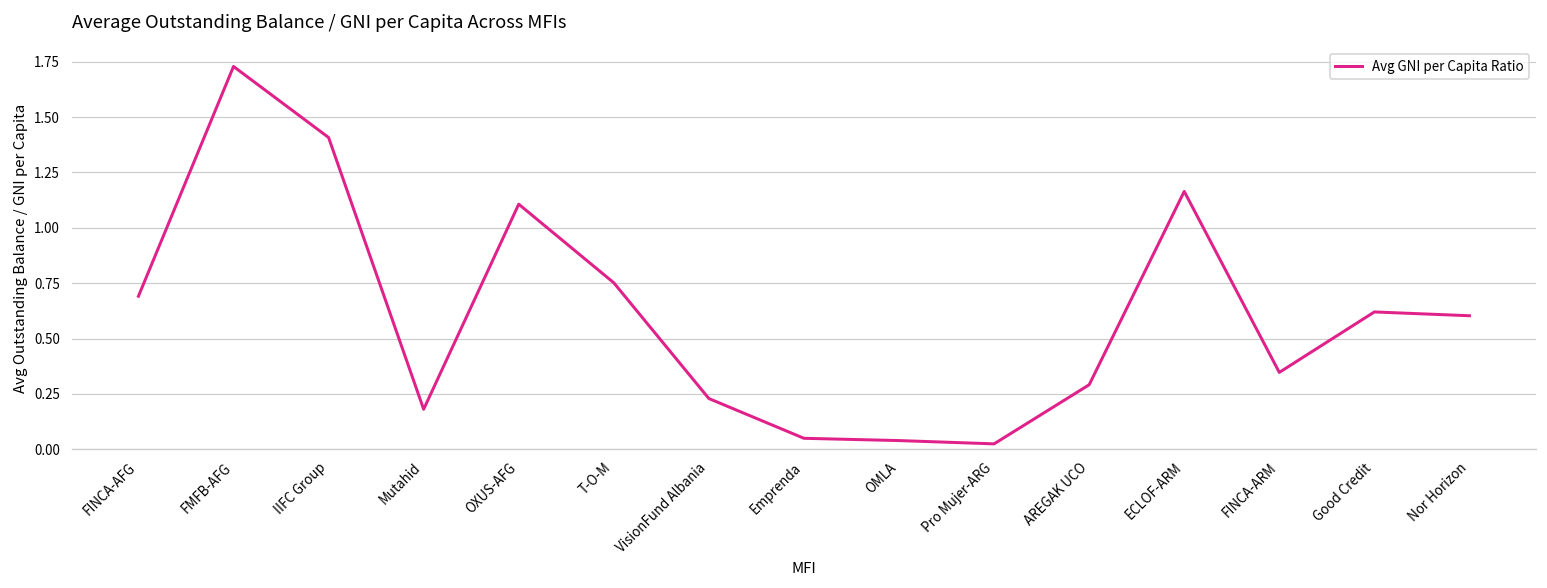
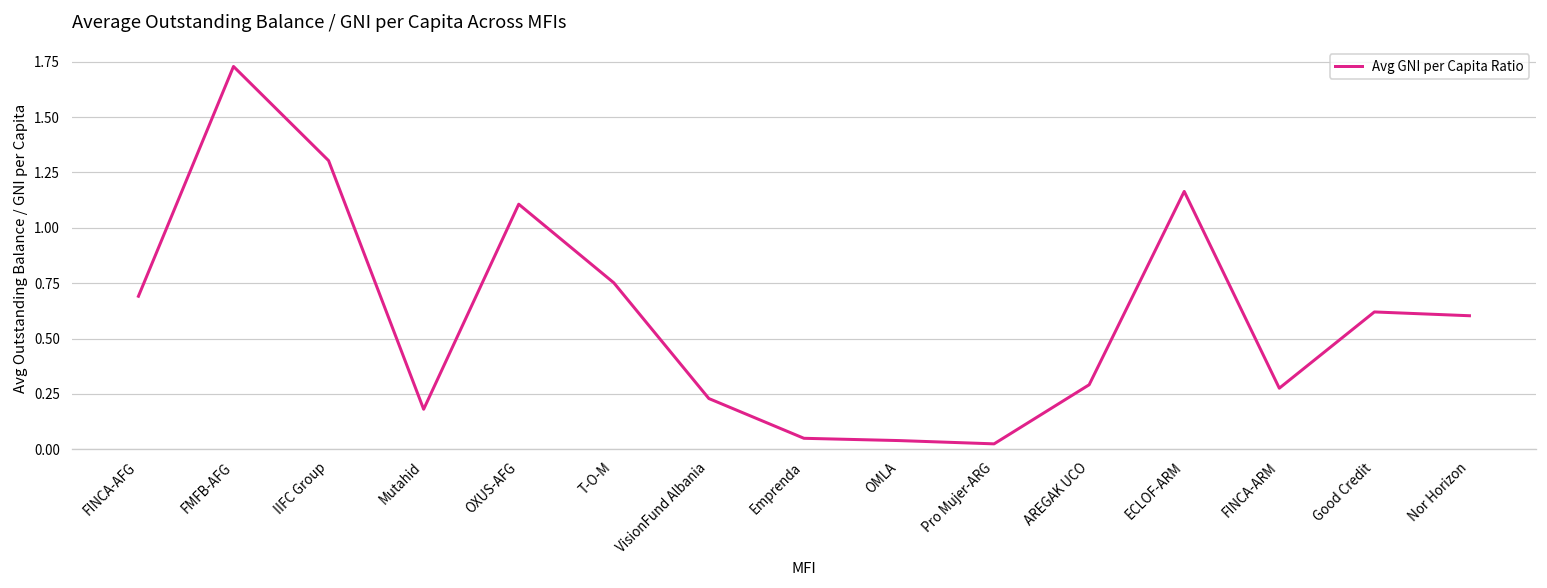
  {
    "FINCA-AFG": 0.69,
    "FMFB-AFG": 1.73,
-   "IIFC Group": 1.41,
+   "IIFC Group": 1.30,
    "Mutahid": 0.18,
    "OXUS-AFG": 1.11,
    "T-O-M": 0.75,
    "VisionFund Albania": 0.23,
    "Emprenda": 0.05,
    "OMLA": 0.04,
    "Pro Mujer-ARG": 0.02,
    "AREGAK UCO": 0.29,
    "ECLOF-ARM": 1.16,
-   "FINCA-ARM": 0.35,
+   "FINCA-ARM": 0.28,
    "Good Credit": 0.62,
    "Nor Horizon": 0.60
  }
